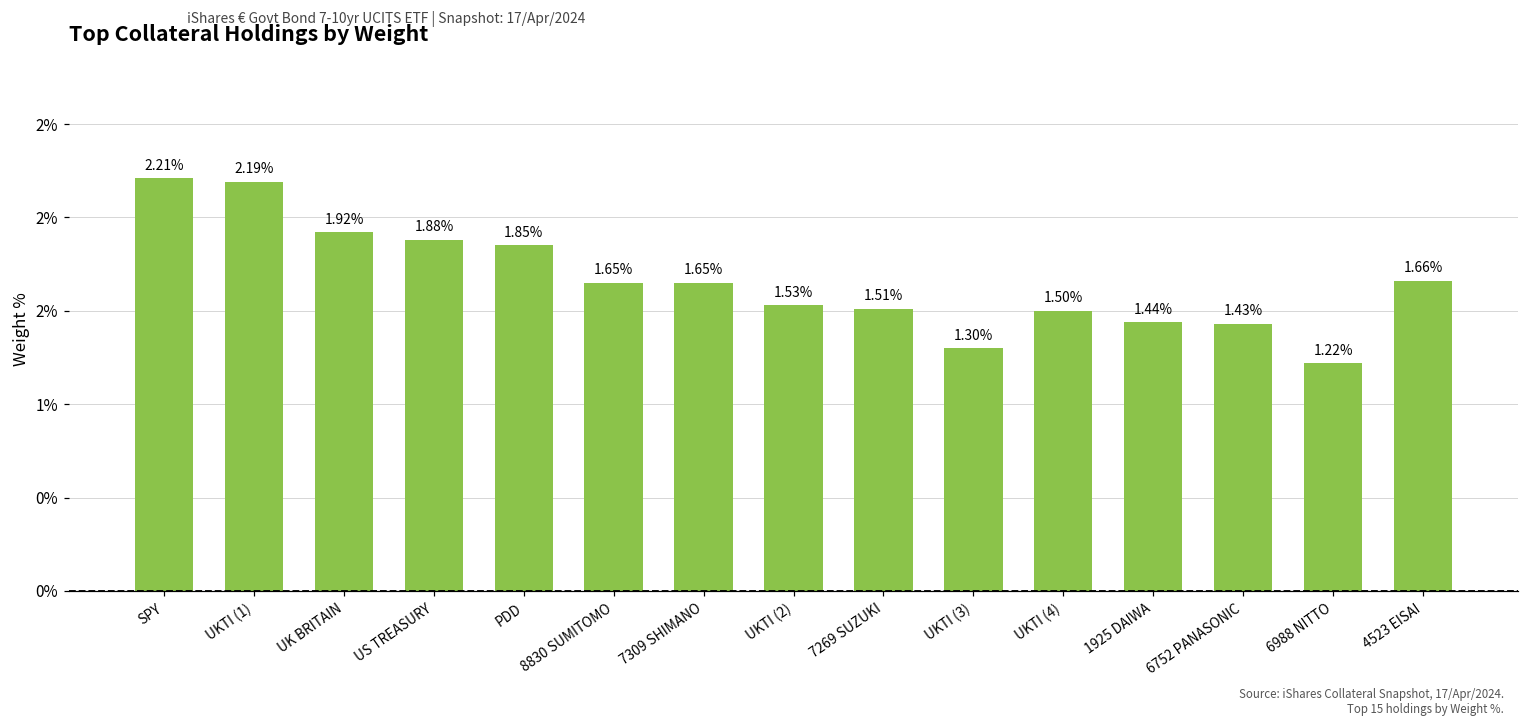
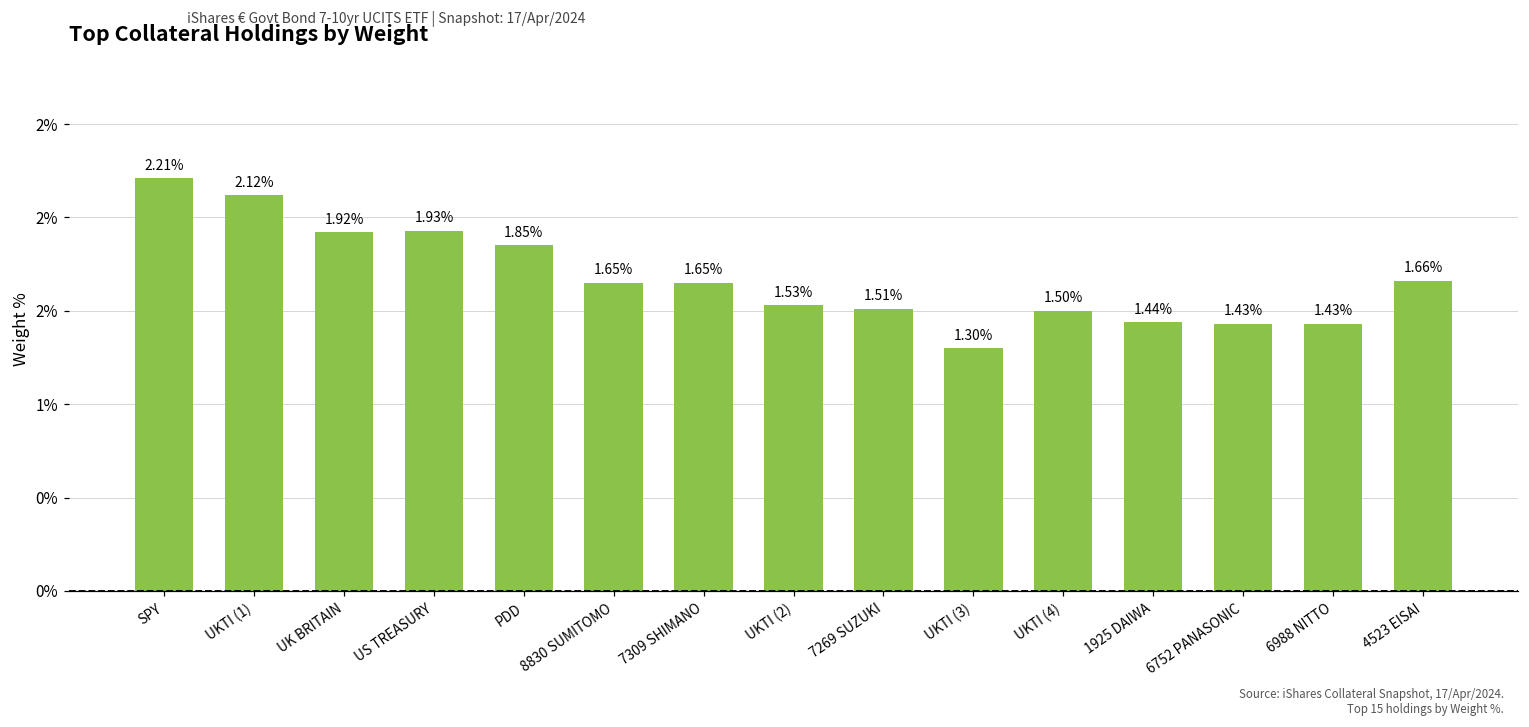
  {
    "SPY": "2.21%",
-   "UKTI (1)": "2.19%",
+   "UKTI (1)": "2.12%",
    "UK BRITAIN": "1.92%",
-   "US TREASURY": "1.88%",
+   "US TREASURY": "1.93%",
    "PDD": "1.85%",
    "8830 SUMITOMO": "1.65%",
    "7309 SHIMANO": "1.65%",
    "UKTI (2)": "1.53%",
    "7269 SUZUKI": "1.51%",
    "UKTI (3)": "1.30%",
    "UKTI (4)": "1.50%",
    "1925 DAIWA": "1.44%",
    "6752 PANASONIC": "1.43%",
-   "6988 NITTO": "1.22%",
+   "6988 NITTO": "1.43%",
    "4523 EISAI": "1.66%"
  }
